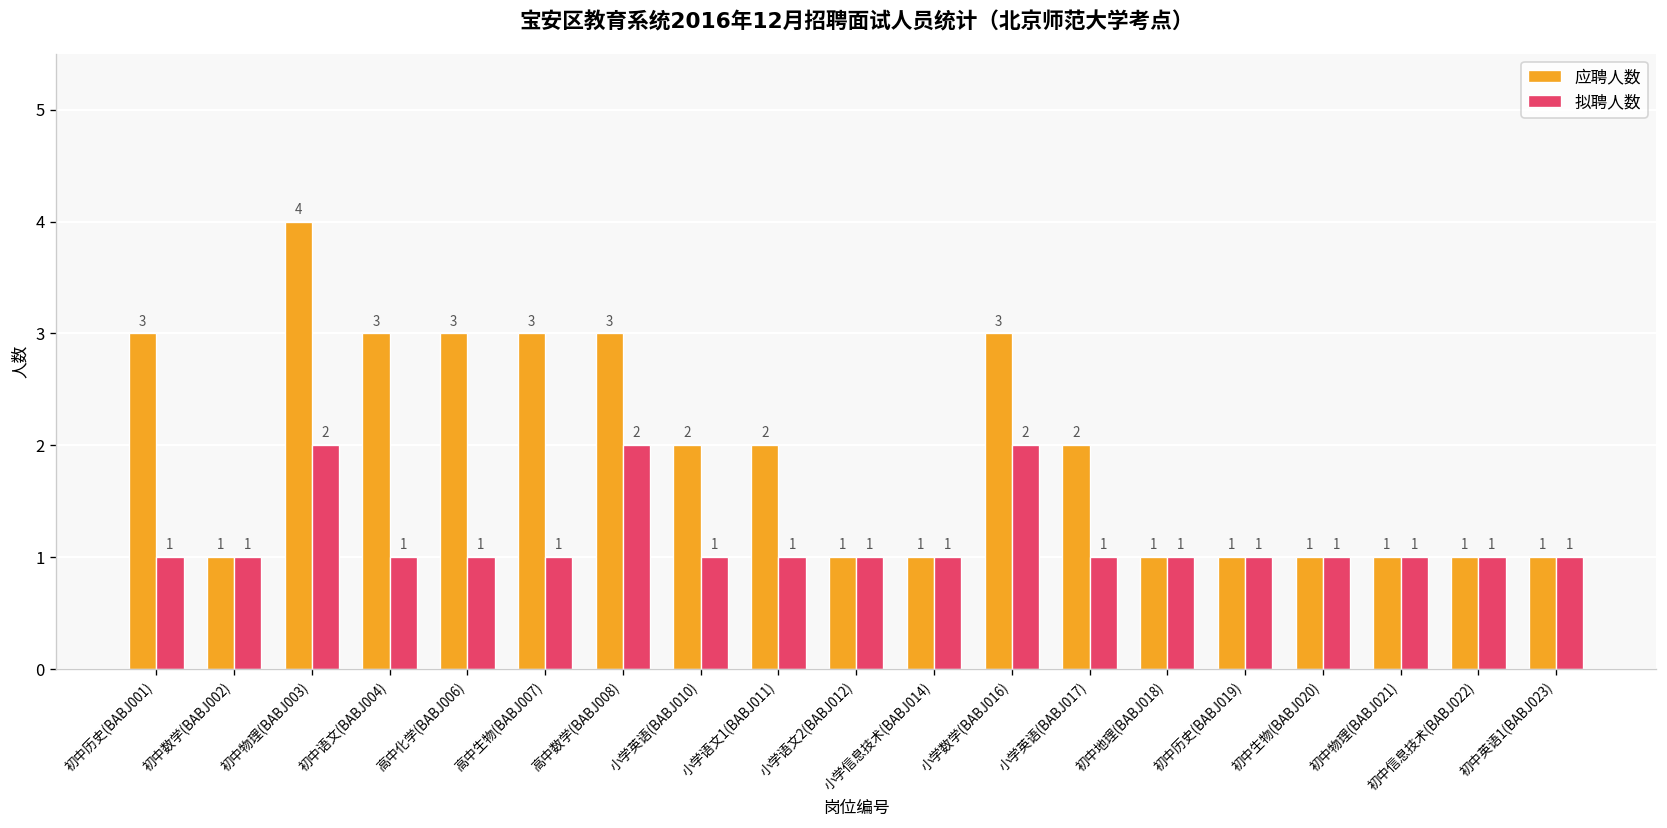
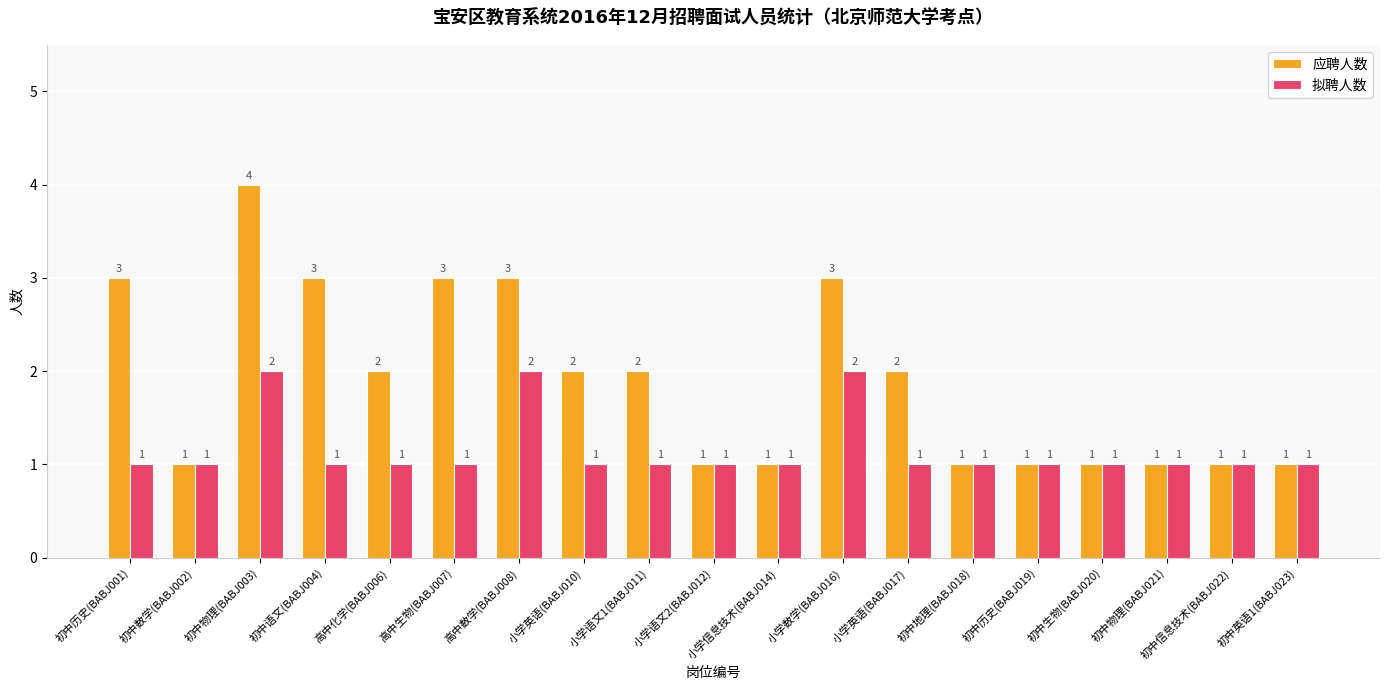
  {
    "应聘人数": {
      "初中历史(BABJ001)": 3,
      "初中数学(BABJ002)": 1,
      "初中物理(BABJ003)": 4,
      "初中语文(BABJ004)": 3,
-     "高中化学(BABJ006)": 3,
+     "高中化学(BABJ006)": 2,
      "高中生物(BABJ007)": 3,
      "高中数学(BABJ008)": 3,
      "小学英语(BABJ010)": 2,
      "小学语文1(BABJ011)": 2,
      "小学语文2(BABJ012)": 1,
      "小学信息技术(BABJ014)": 1,
      "小学数学(BABJ016)": 3,
      "小学英语(BABJ017)": 2,
      "初中地理(BABJ018)": 1,
      "初中历史(BABJ019)": 1,
      "初中生物(BABJ020)": 1,
      "初中物理(BABJ021)": 1,
      "初中信息技术(BABJ022)": 1,
      "初中英语1(BABJ023)": 1
    },
    "拟聘人数": {
      "初中历史(BABJ001)": 1,
      "初中数学(BABJ002)": 1,
      "初中物理(BABJ003)": 2,
      "初中语文(BABJ004)": 1,
      "高中化学(BABJ006)": 1,
      "高中生物(BABJ007)": 1,
      "高中数学(BABJ008)": 2,
      "小学英语(BABJ010)": 1,
      "小学语文1(BABJ011)": 1,
      "小学语文2(BABJ012)": 1,
      "小学信息技术(BABJ014)": 1,
      "小学数学(BABJ016)": 2,
      "小学英语(BABJ017)": 1,
      "初中地理(BABJ018)": 1,
      "初中历史(BABJ019)": 1,
      "初中生物(BABJ020)": 1,
      "初中物理(BABJ021)": 1,
      "初中信息技术(BABJ022)": 1,
      "初中英语1(BABJ023)": 1
    }
  }
